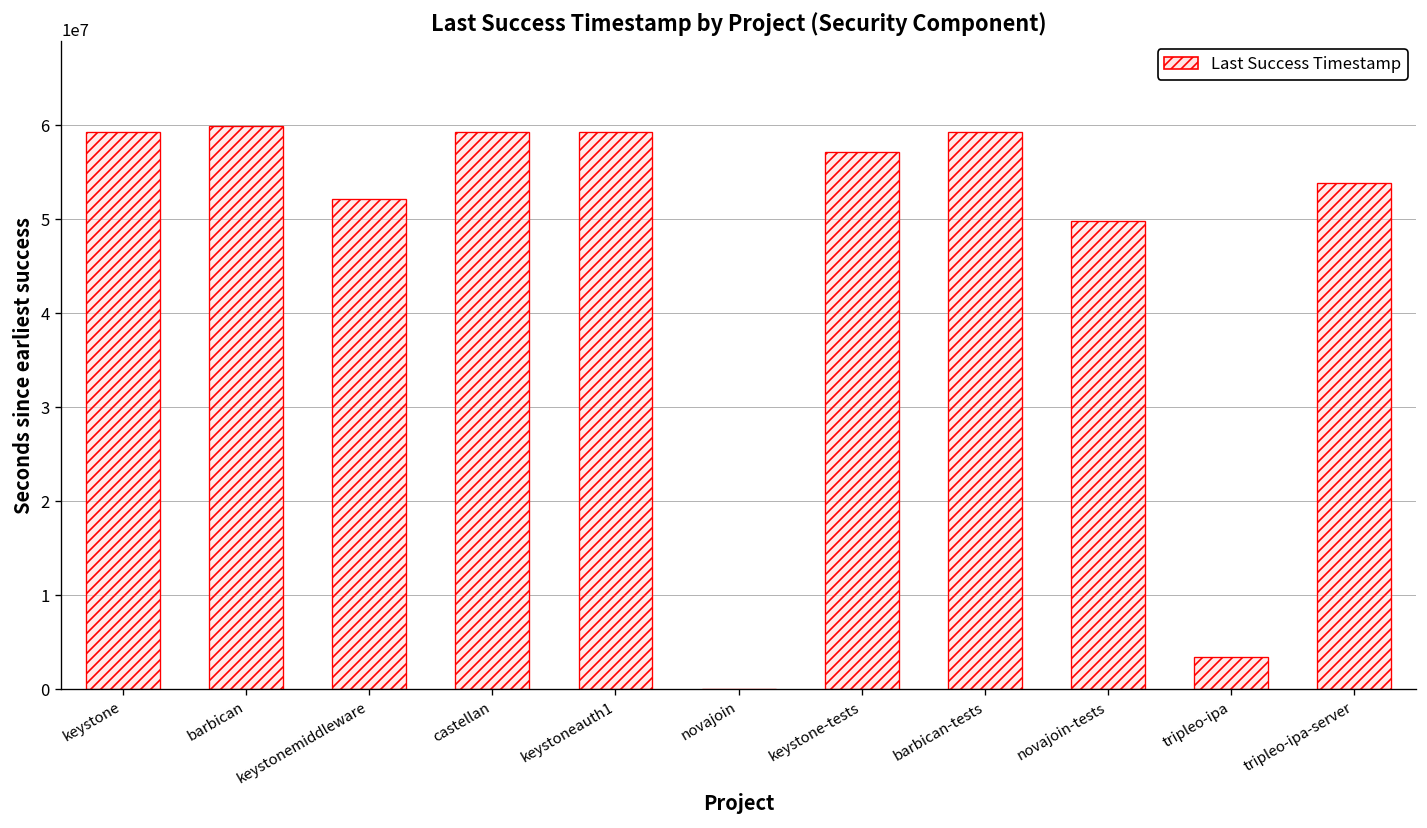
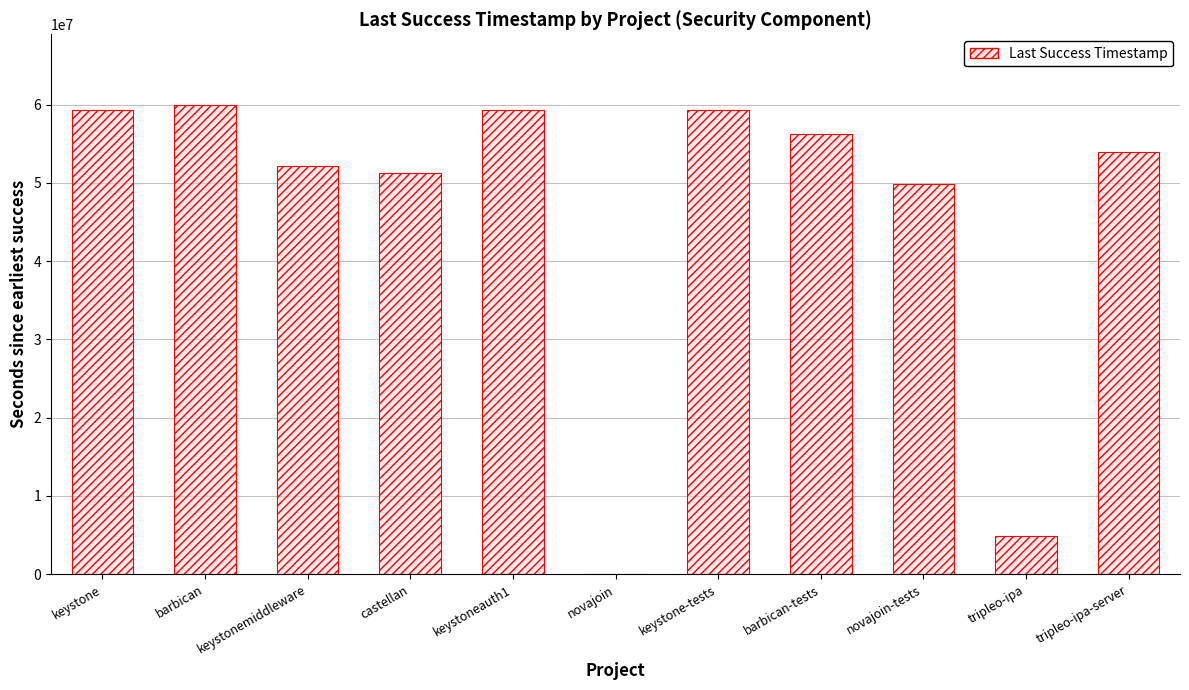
  {
    "keystone": 59000000,
    "barbican": 60000000,
    "keystonemiddleware": 52000000,
-   "castellan": 59000000,
+   "castellan": 51000000,
    "keystoneauth1": 59000000,
    "novajoin": 0,
-   "keystone-tests": 57000000,
-   "barbican-tests": 59000000,
+   "keystone-tests": 59000000,
+   "barbican-tests": 56000000,
    "novajoin-tests": 50000000,
-   "tripleo-ipa": 3000000,
+   "tripleo-ipa": 5000000,
    "tripleo-ipa-server": 54000000
  }
